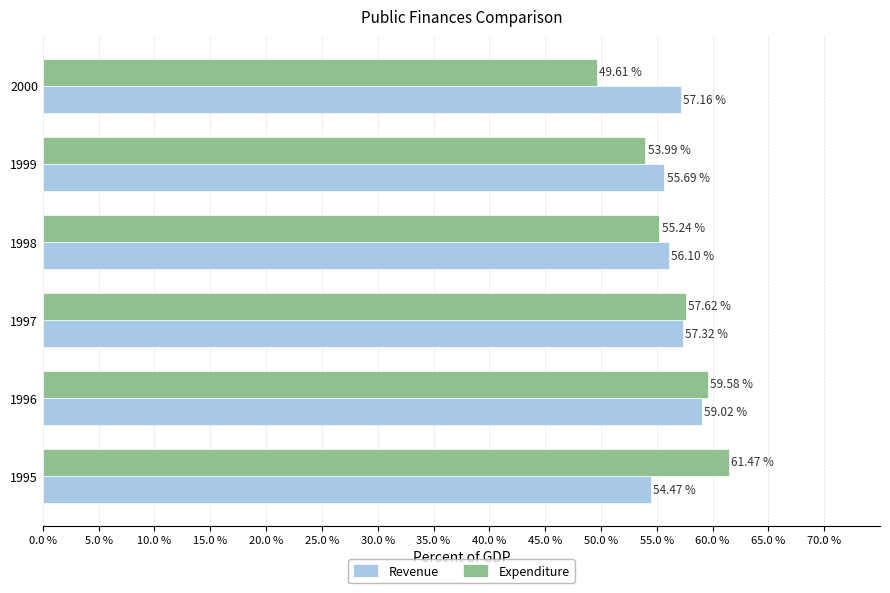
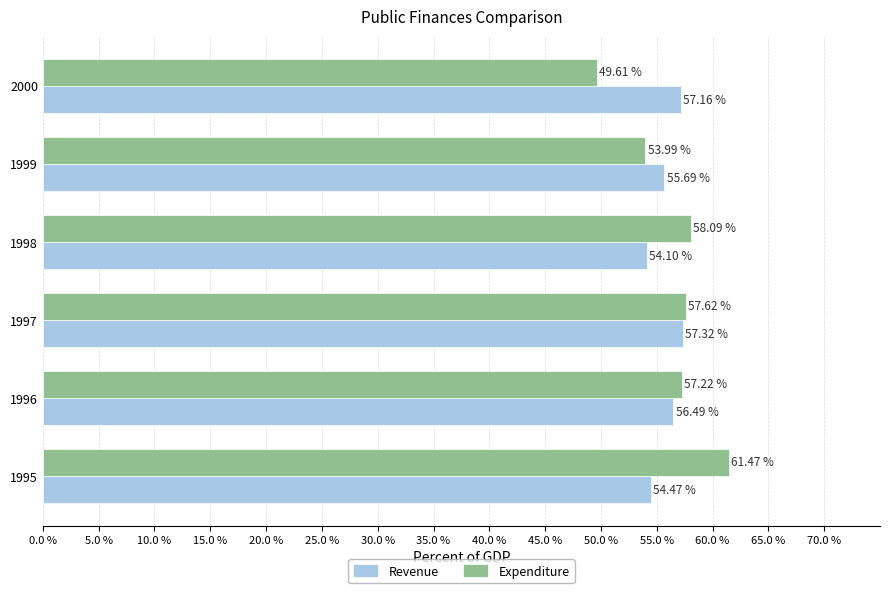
  {
    "Revenue": {
      "2000": "57.16 %",
      "1999": "55.69 %",
-     "1998": "56.10 %",
+     "1998": "54.10 %",
      "1997": "57.32 %",
-     "1996": "59.02 %",
+     "1996": "56.49 %",
      "1995": "54.47 %"
    },
    "Expenditure": {
      "2000": "49.61 %",
      "1999": "53.99 %",
-     "1998": "55.24 %",
+     "1998": "58.09 %",
      "1997": "57.62 %",
-     "1996": "59.58 %",
+     "1996": "57.22 %",
      "1995": "61.47 %"
    }
  }
